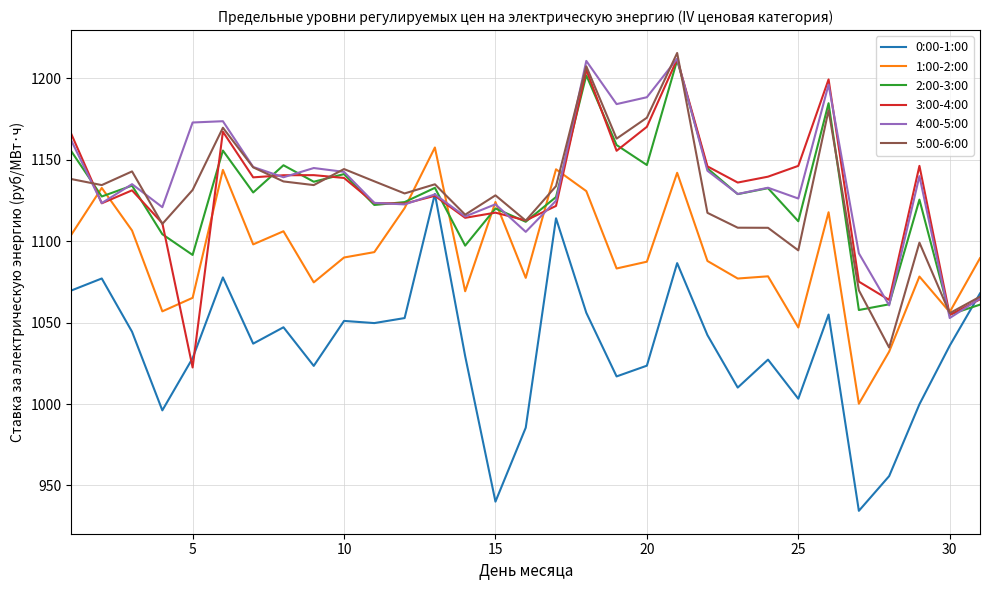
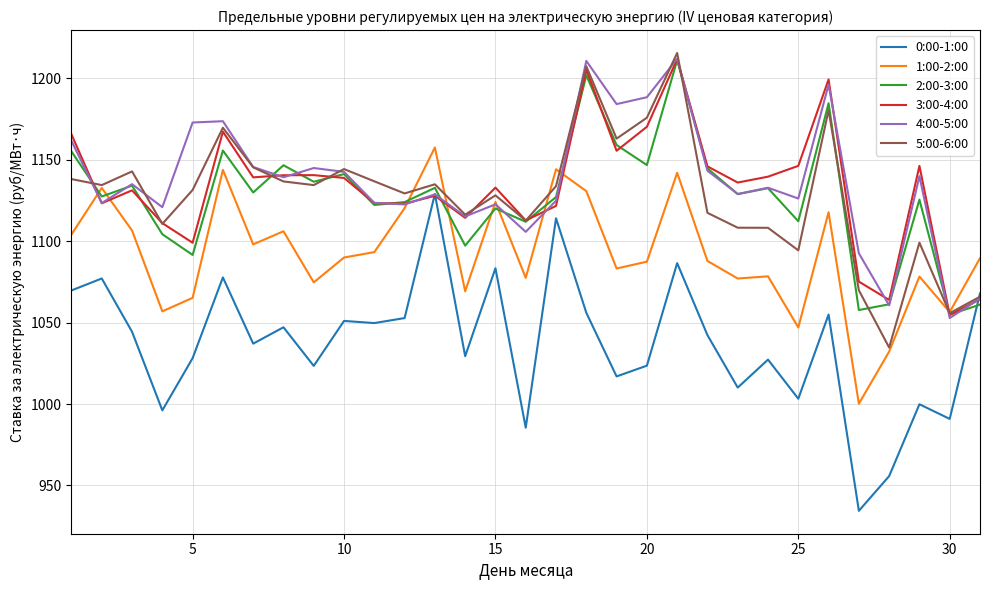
  {
    "0:00-1:00": {
      "5": 1028,
      "10": 1051,
-     "15": 940,
+     "15": 1083,
      "20": 1024,
      "25": 1003,
-     "30": 1036
+     "30": 991
    },
    "1:00-2:00": {
      "5": 1065,
      "10": 1090,
      "20": 1087,
      "25": 1047
    },
    "2:00-3:00": {
      "5": 1092,
      "15": 1120,
      "20": 1147,
      "25": 1112
    },
    "3:00-4:00": {
-     "5": 1022,
+     "5": 1099,
      "10": 1139,
-     "15": 1118,
+     "15": 1133,
      "20": 1170,
      "25": 1146
    },
    "4:00-5:00": {
      "5": 1173,
      "20": 1188,
      "25": 1126,
      "30": 1053
    },
    "5:00-6:00": {
      "5": 1132,
      "10": 1144,
      "15": 1128,
      "20": 1176,
      "25": 1094
    }
  }
